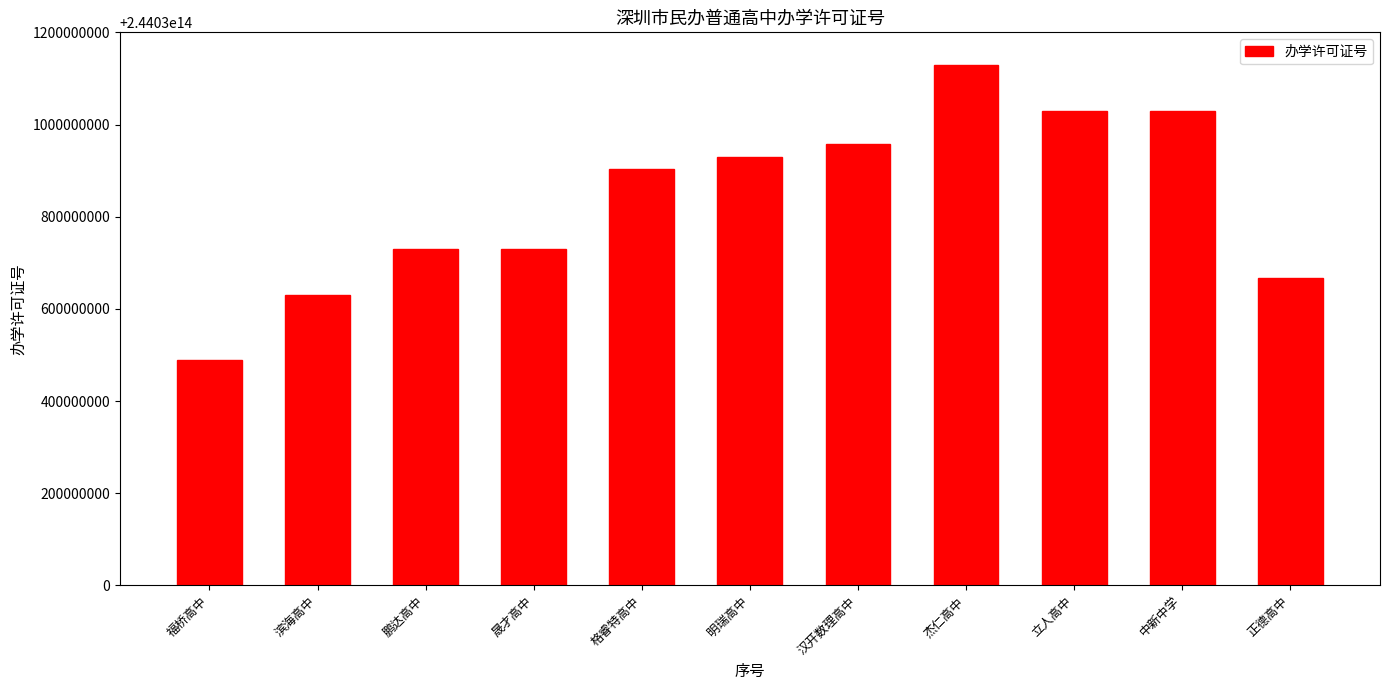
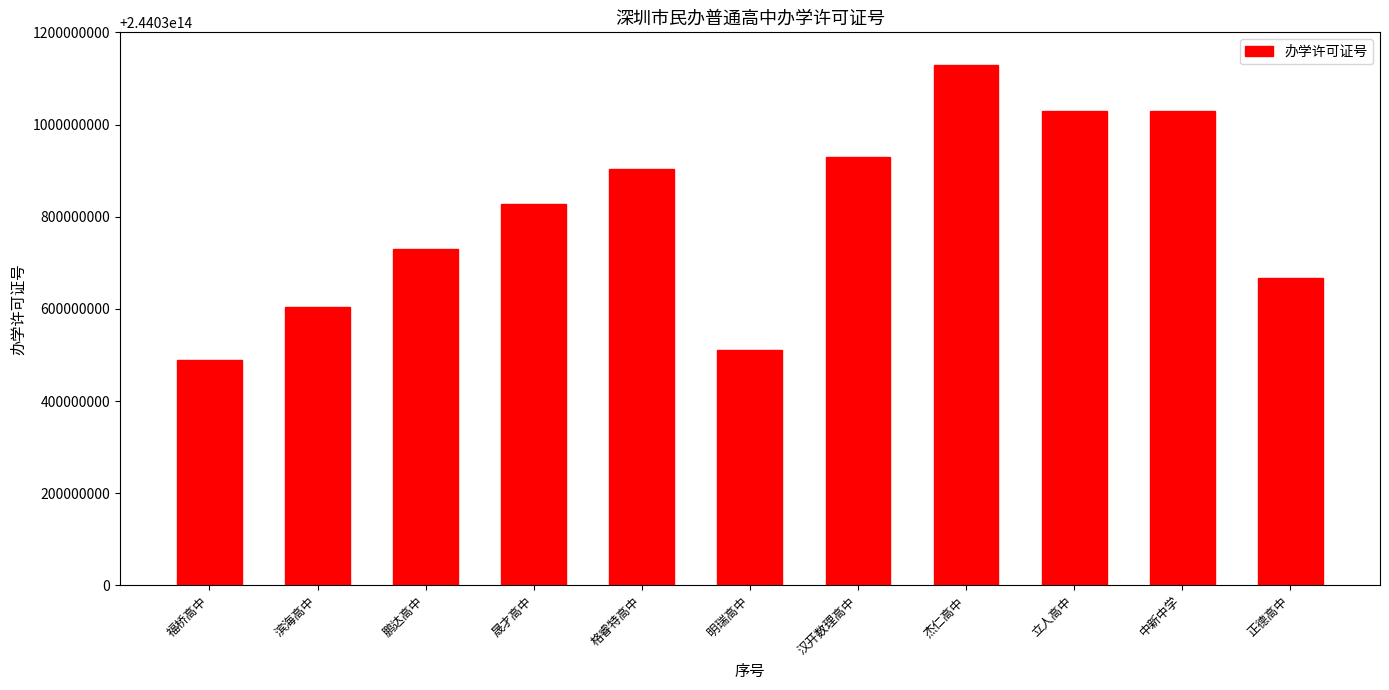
  {
    "福桥高中": 244030490000000,
-   "滨海高中": 244030630000000,
+   "滨海高中": 244030600000000,
    "鹏达高中": 244030730000000,
-   "晟才高中": 244030730000000,
+   "晟才高中": 244030830000000,
    "格睿特高中": 244030900000000,
-   "明瑞高中": 244030930000000,
-   "汉开数理高中": 244030960000000,
+   "明瑞高中": 244030510000000,
+   "汉开数理高中": 244030930000000,
    "杰仁高中": 244031130000000,
    "立人高中": 244031030000000,
    "中新中学": 244031030000000,
    "正德高中": 244030670000000
  }
